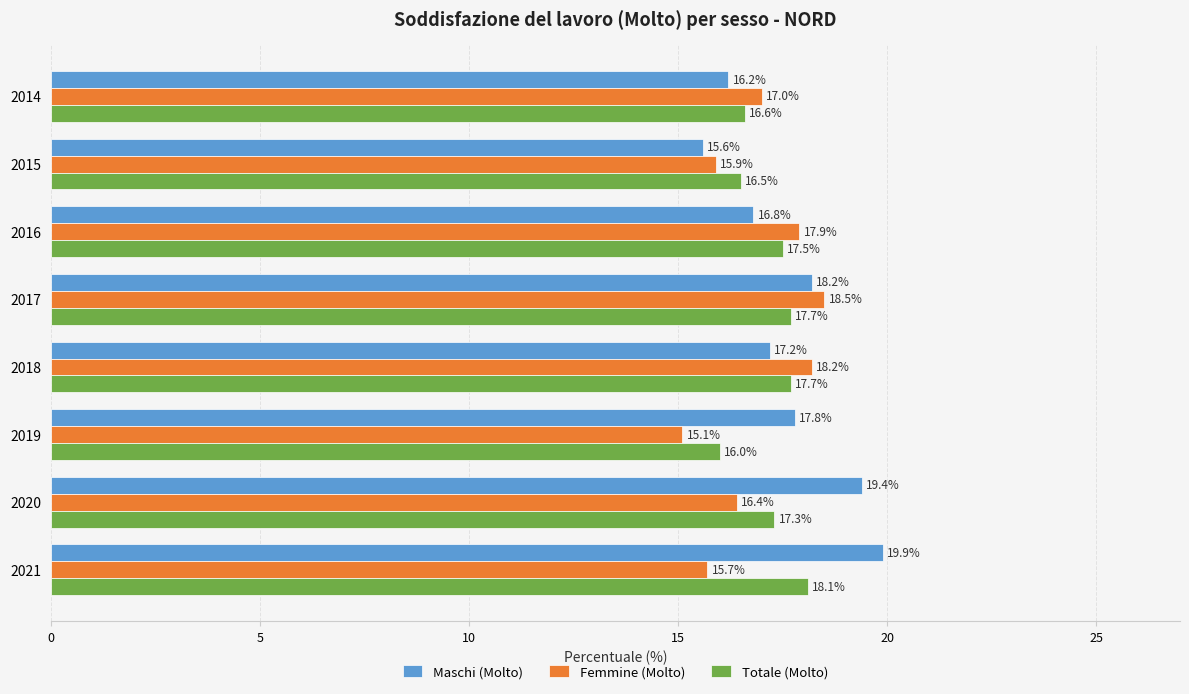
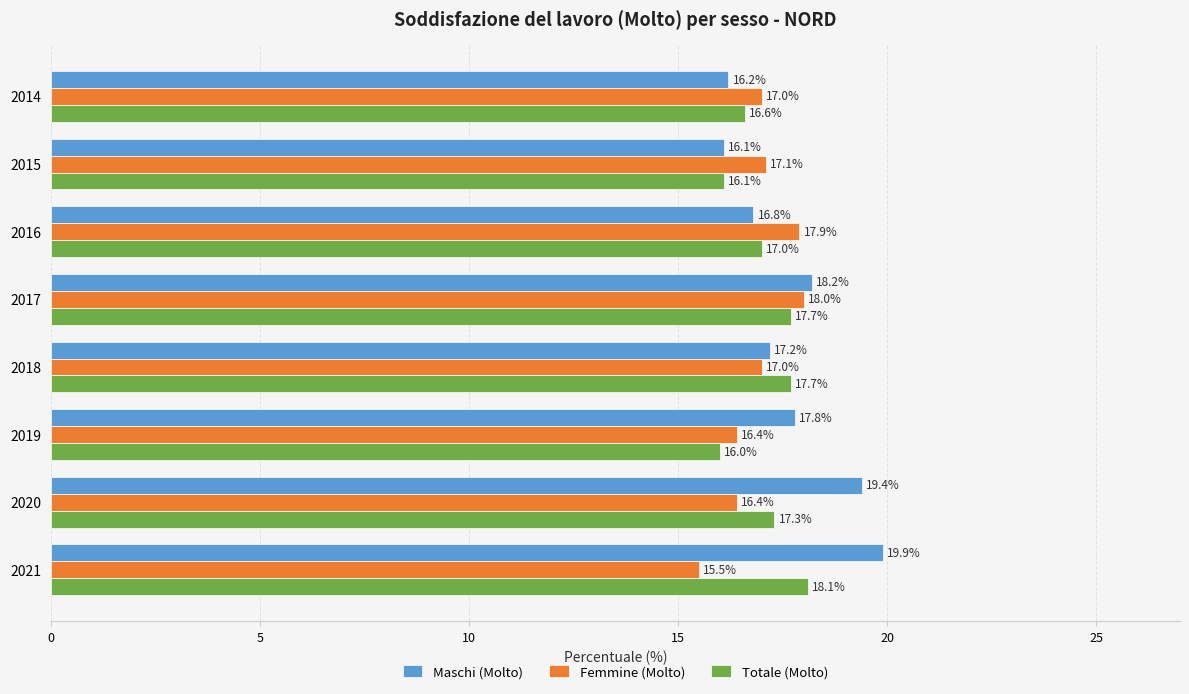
  {
    "Maschi (Molto)": {
      "2014": "16.2%",
-     "2015": "15.6%",
+     "2015": "16.1%",
      "2016": "16.8%",
      "2017": "18.2%",
      "2018": "17.2%",
      "2019": "17.8%",
      "2020": "19.4%",
      "2021": "19.9%"
    },
    "Femmine (Molto)": {
      "2014": "17.0%",
-     "2015": "15.9%",
+     "2015": "17.1%",
      "2016": "17.9%",
-     "2017": "18.5%",
-     "2018": "18.2%",
-     "2019": "15.1%",
+     "2017": "18.0%",
+     "2018": "17.0%",
+     "2019": "16.4%",
      "2020": "16.4%",
-     "2021": "15.7%"
+     "2021": "15.5%"
    },
    "Totale (Molto)": {
      "2014": "16.6%",
-     "2015": "16.5%",
-     "2016": "17.5%",
+     "2015": "16.1%",
+     "2016": "17.0%",
      "2017": "17.7%",
      "2018": "17.7%",
      "2019": "16.0%",
      "2020": "17.3%",
      "2021": "18.1%"
    }
  }
